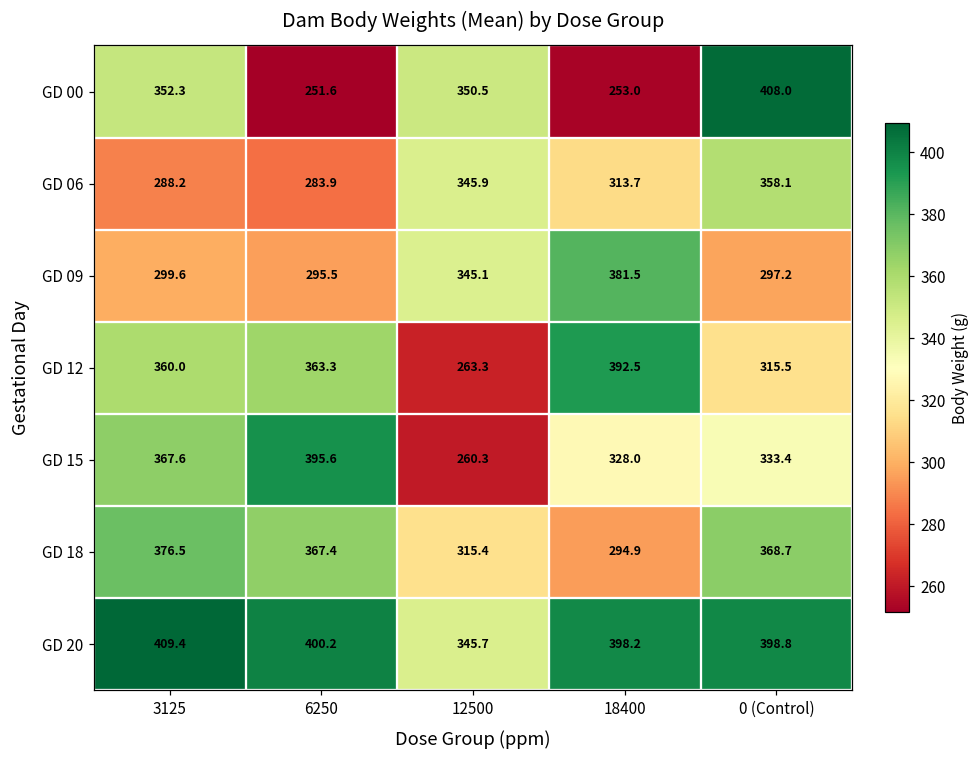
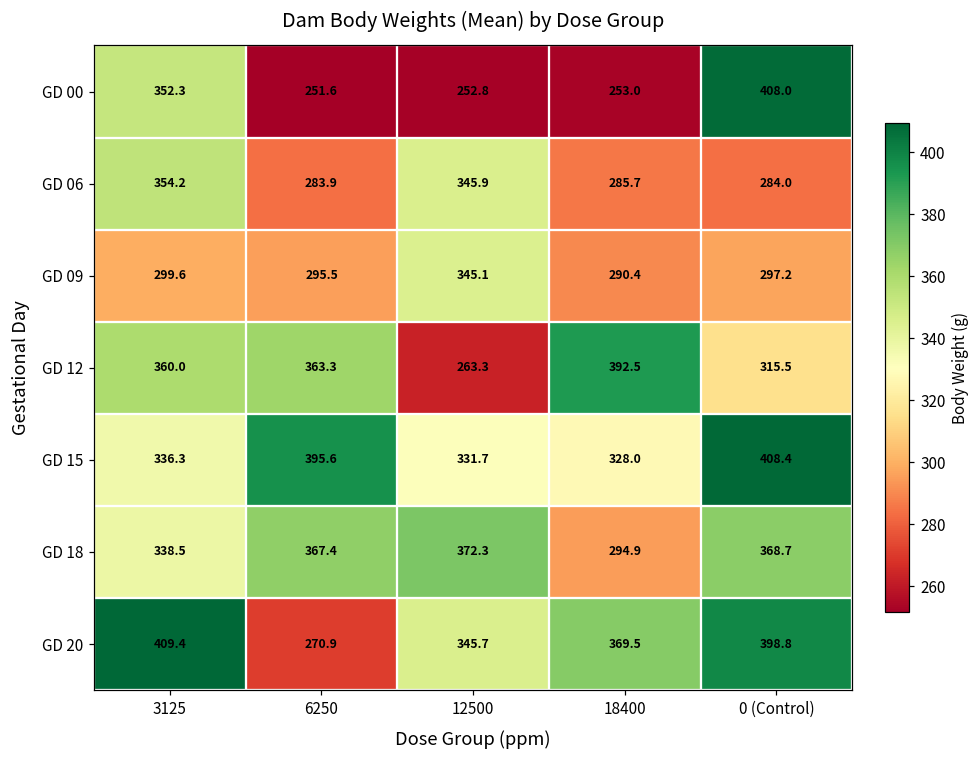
  {
    "GD 00": {
      "3125": 352.3,
      "6250": 251.6,
-     "12500": 350.5,
+     "12500": 252.8,
      "18400": 253.0,
      "0 (Control)": 408.0
    },
    "GD 06": {
-     "3125": 288.2,
+     "3125": 354.2,
      "6250": 283.9,
      "12500": 345.9,
-     "18400": 313.7,
-     "0 (Control)": 358.1
+     "18400": 285.7,
+     "0 (Control)": 284.0
    },
    "GD 09": {
      "3125": 299.6,
      "6250": 295.5,
      "12500": 345.1,
-     "18400": 381.5,
+     "18400": 290.4,
      "0 (Control)": 297.2
    },
    "GD 12": {
      "3125": 360.0,
      "6250": 363.3,
      "12500": 263.3,
      "18400": 392.5,
      "0 (Control)": 315.5
    },
    "GD 15": {
-     "3125": 367.6,
+     "3125": 336.3,
      "6250": 395.6,
-     "12500": 260.3,
+     "12500": 331.7,
      "18400": 328.0,
-     "0 (Control)": 333.4
+     "0 (Control)": 408.4
    },
    "GD 18": {
-     "3125": 376.5,
+     "3125": 338.5,
      "6250": 367.4,
-     "12500": 315.4,
+     "12500": 372.3,
      "18400": 294.9,
      "0 (Control)": 368.7
    },
    "GD 20": {
      "3125": 409.4,
-     "6250": 400.2,
+     "6250": 270.9,
      "12500": 345.7,
-     "18400": 398.2,
+     "18400": 369.5,
      "0 (Control)": 398.8
    }
  }
